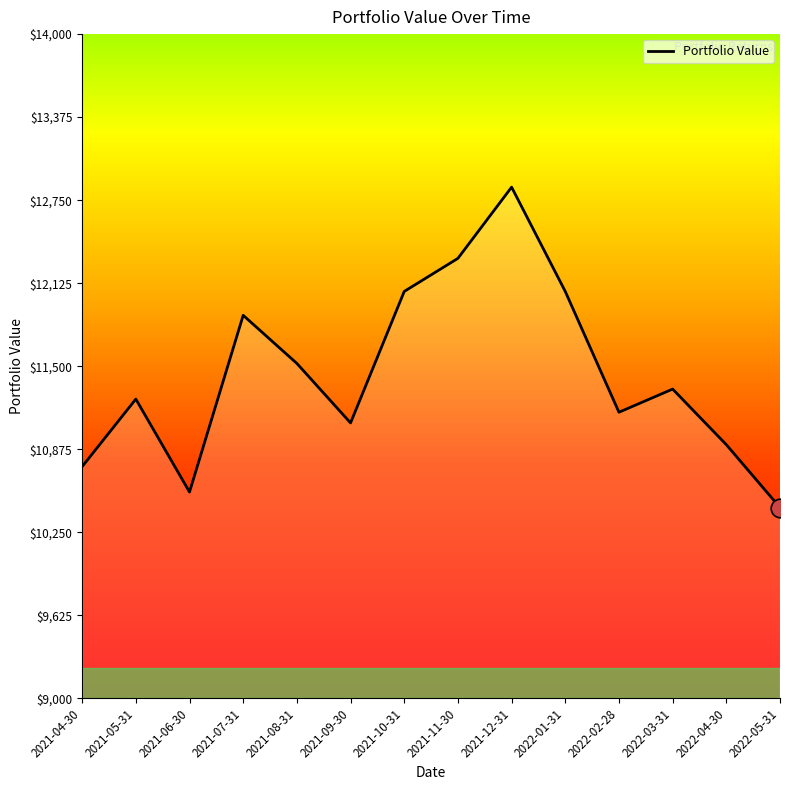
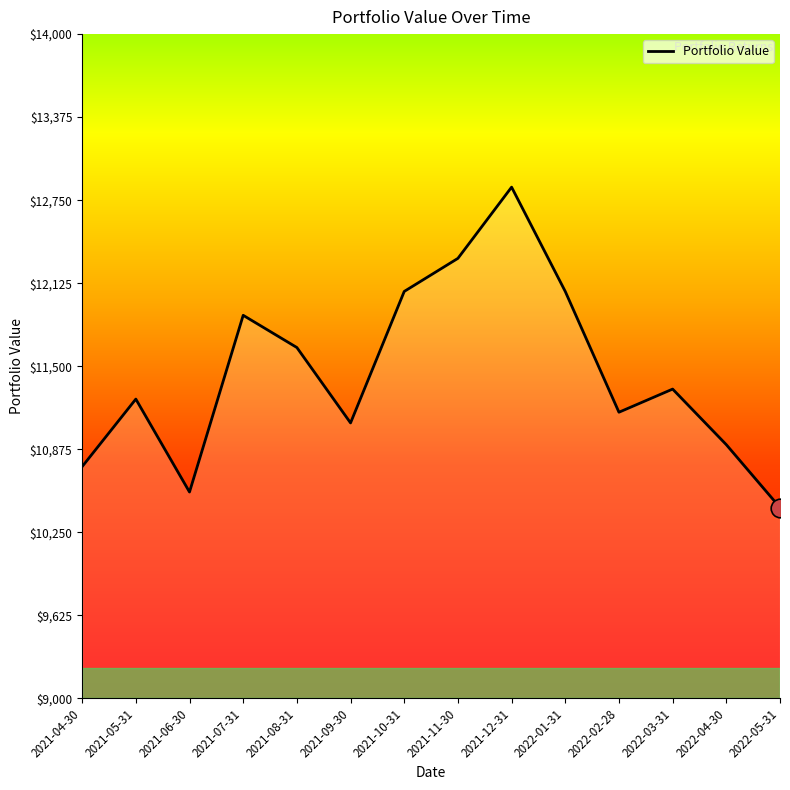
  {
    "Portfolio Value": {
      "2021-04-30": "$10,740",
      "2021-05-31": "$11,250",
      "2021-06-30": "$10,550",
      "2021-07-31": "$11,880",
-     "2021-08-31": "$11,520",
+     "2021-08-31": "$11,640",
      "2021-09-30": "$11,070",
      "2021-10-31": "$12,060",
      "2021-11-30": "$12,310",
      "2021-12-31": "$12,850",
      "2022-01-31": "$12,060",
      "2022-02-28": "$11,150",
      "2022-03-31": "$11,330",
      "2022-04-30": "$10,910"
    }
  }
